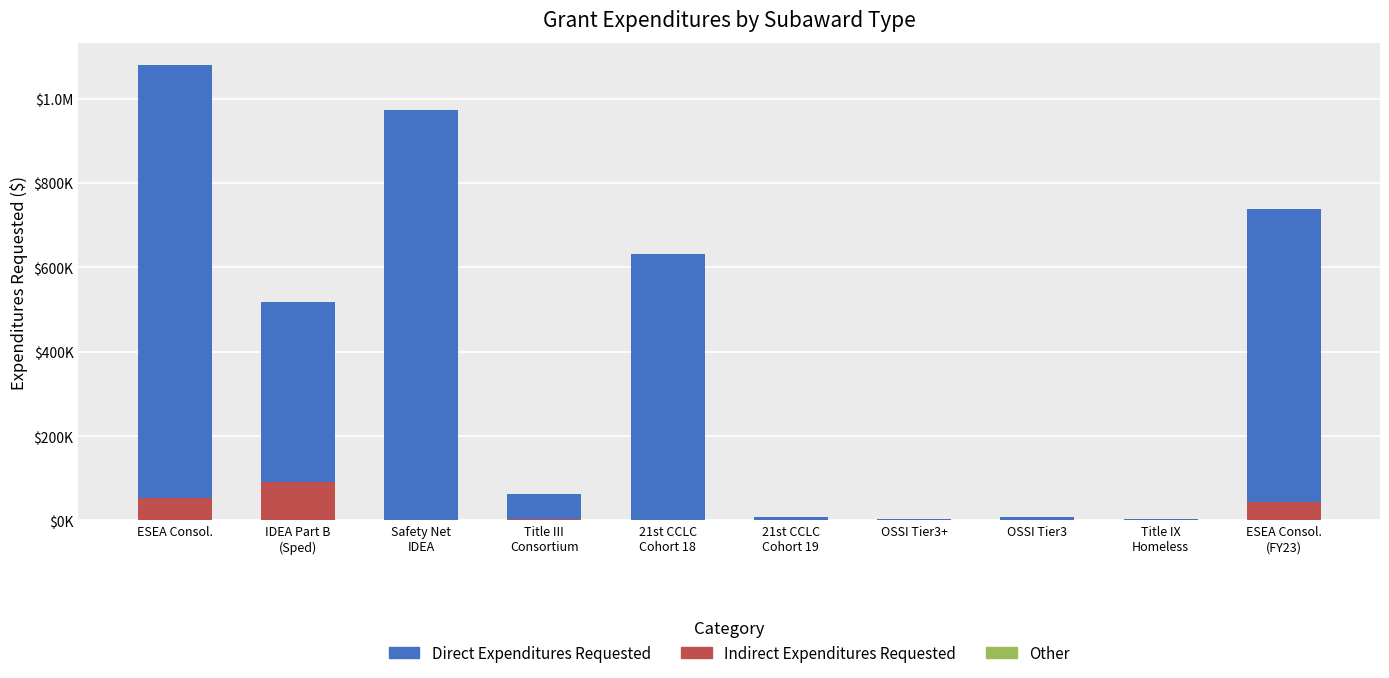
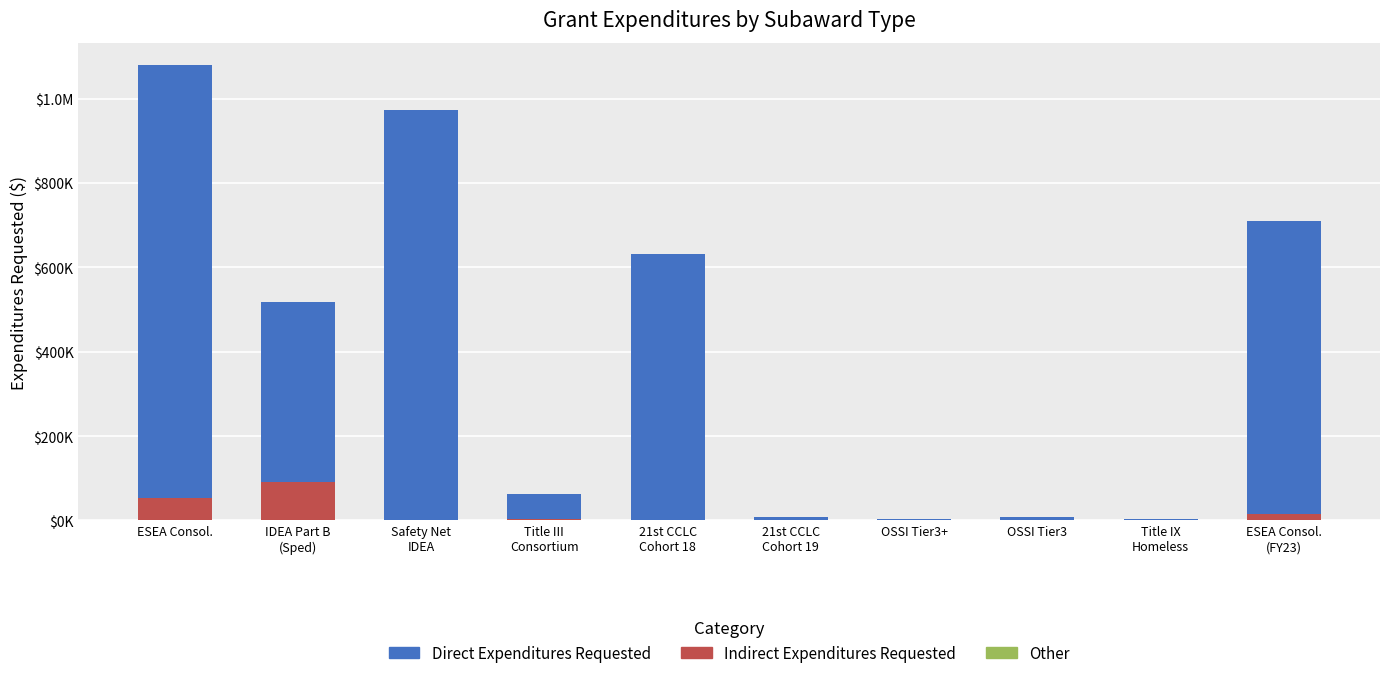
  {
    "Other": {
      "ESEA Consol.": "$0",
      "IDEA Part B (Sped)": "$0",
      "Safety Net IDEA": "$0",
      "Title III Consortium": "$0",
      "21st CCLC Cohort 18": "$0",
      "21st CCLC Cohort 19": "$0",
      "OSSI Tier3+": "$0",
      "OSSI Tier3": "$0",
      "Title IX Homeless": "$0",
      "ESEA Consol. (FY23)": "$0"
    },
    "Indirect Expenditures Requested": {
      "ESEA Consol.": "$50000",
      "IDEA Part B (Sped)": "$90000",
      "Safety Net IDEA": "$0",
-     "ESEA Consol. (FY23)": "$40000"
+     "ESEA Consol. (FY23)": "$20000"
    },
    "Direct Expenditures Requested": {
      "ESEA Consol.": "$1030000",
      "IDEA Part B (Sped)": "$430000",
      "Safety Net IDEA": "$970000",
      "Title III Consortium": "$60000",
      "21st CCLC Cohort 18": "$630000",
      "21st CCLC Cohort 19": "$10000",
      "OSSI Tier3": "$10000",
      "ESEA Consol. (FY23)": "$690000"
    }
  }
